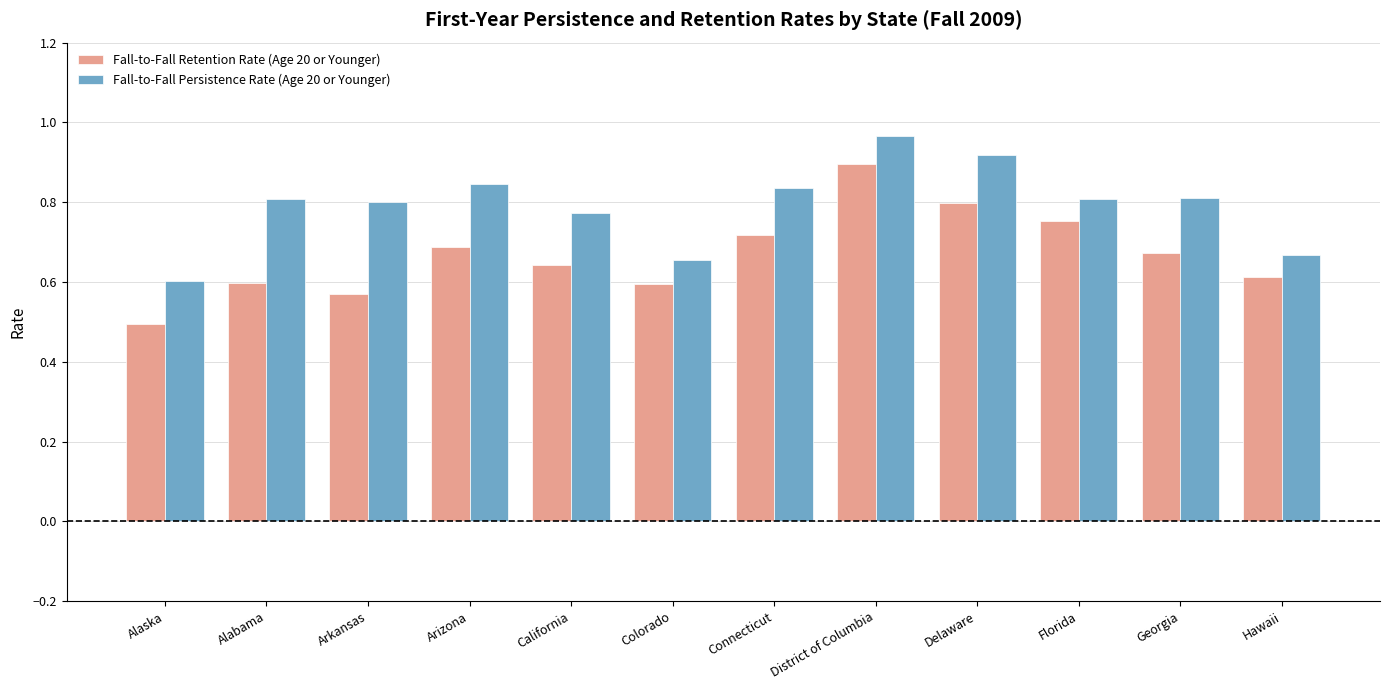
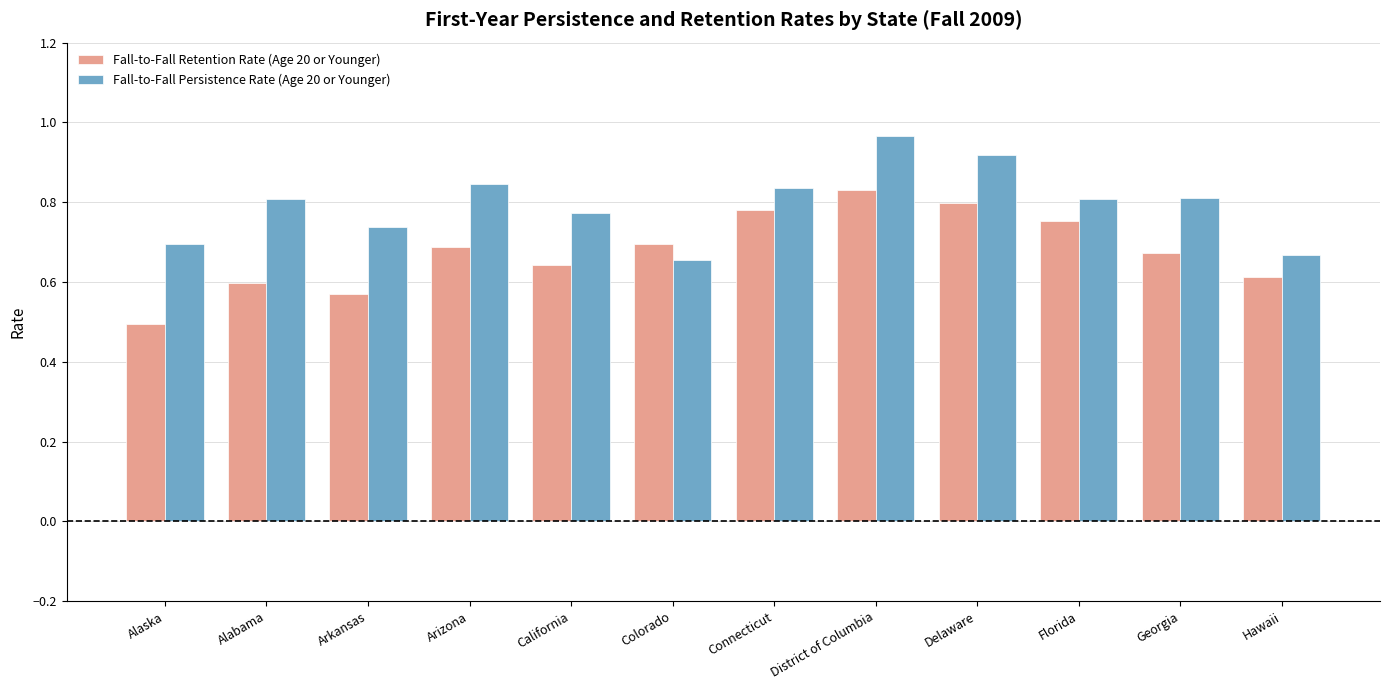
  {
    "Fall-to-Fall Retention Rate (Age 20 or Younger)": {
      "Alaska": 0.49,
      "Alabama": 0.60,
      "Arkansas": 0.57,
      "Arizona": 0.69,
      "California": 0.64,
-     "Colorado": 0.60,
-     "Connecticut": 0.72,
-     "District of Columbia": 0.90,
+     "Colorado": 0.70,
+     "Connecticut": 0.78,
+     "District of Columbia": 0.83,
      "Delaware": 0.80,
      "Florida": 0.75,
      "Georgia": 0.67,
      "Hawaii": 0.61
    },
    "Fall-to-Fall Persistence Rate (Age 20 or Younger)": {
-     "Alaska": 0.60,
+     "Alaska": 0.69,
      "Alabama": 0.81,
-     "Arkansas": 0.80,
+     "Arkansas": 0.74,
      "Arizona": 0.84,
      "California": 0.77,
      "Colorado": 0.66,
      "Connecticut": 0.84,
      "District of Columbia": 0.97,
      "Delaware": 0.92,
      "Florida": 0.81,
      "Georgia": 0.81,
      "Hawaii": 0.67
    }
  }
